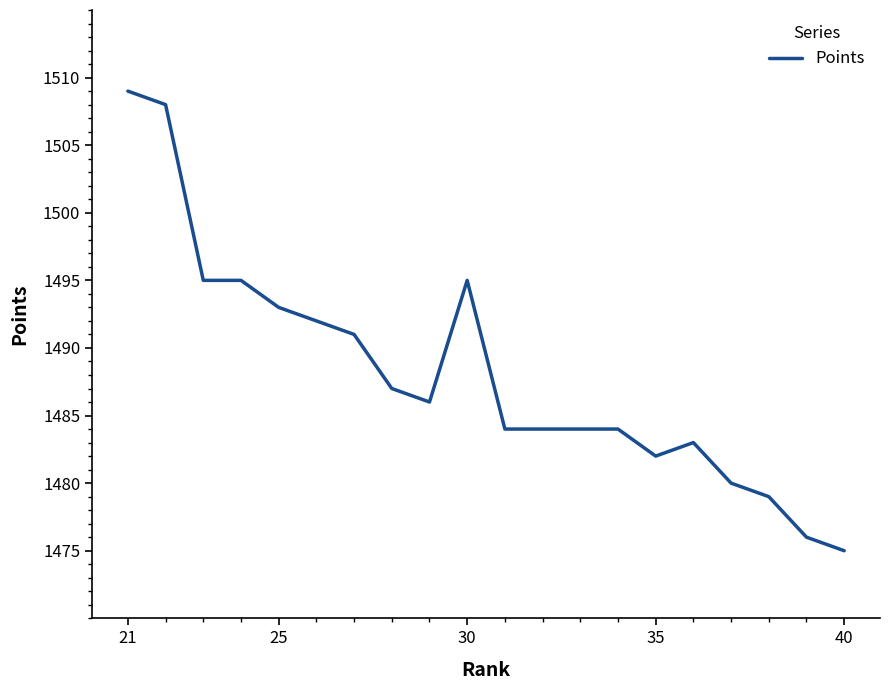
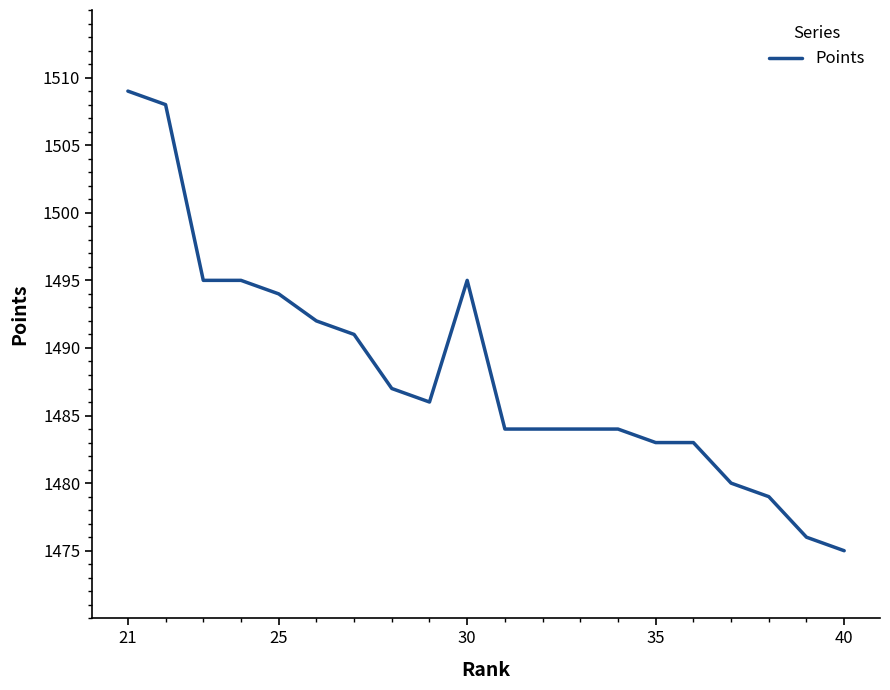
  {
    "21": 1509,
-   "25": 1493,
+   "25": 1494,
    "30": 1495,
-   "35": 1482,
+   "35": 1483,
    "40": 1475
  }
